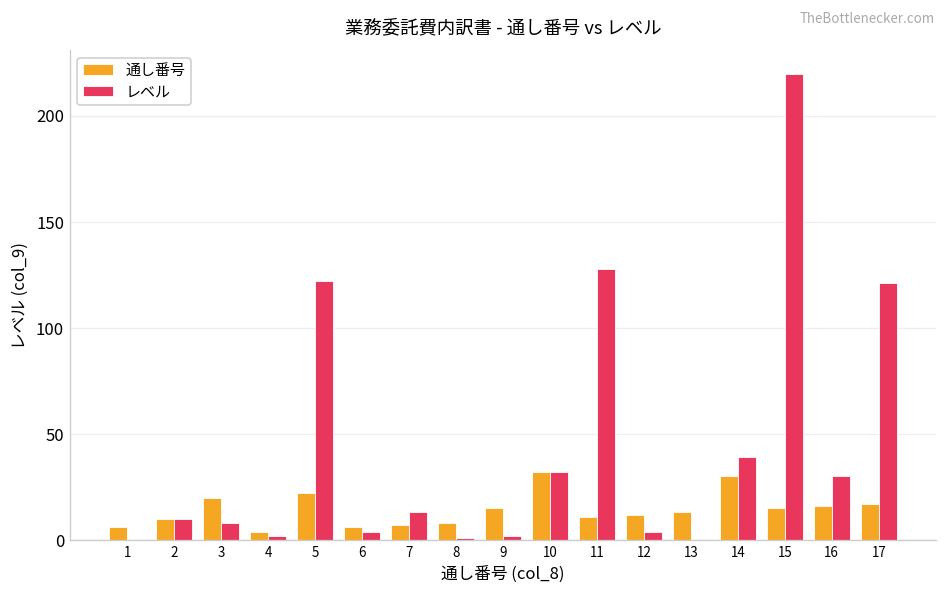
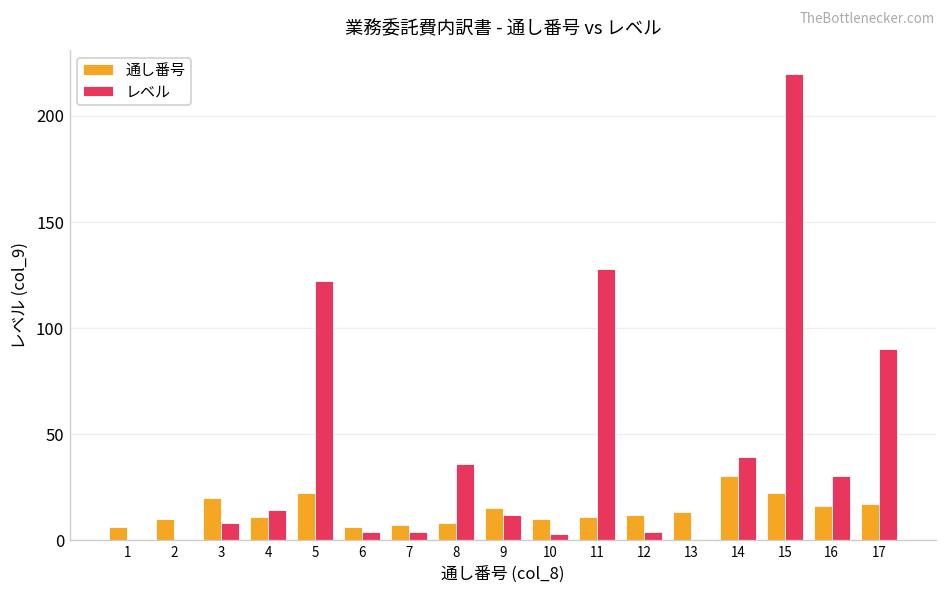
  {
    "通し番号": {
      "1": 6,
      "2": 10,
      "3": 20,
-     "4": 4,
+     "4": 11,
      "5": 22,
      "6": 6,
      "7": 7,
      "8": 8,
      "9": 15,
-     "10": 32,
+     "10": 10,
      "11": 11,
      "12": 12,
      "13": 13,
      "14": 30,
-     "15": 15,
+     "15": 22,
      "16": 16,
      "17": 17
    },
    "レベル": {
      "1": 0,
-     "2": 10,
+     "2": 0,
      "3": 8,
-     "4": 2,
+     "4": 14,
      "5": 122,
      "6": 4,
-     "7": 13,
-     "8": 1,
-     "9": 2,
-     "10": 32,
+     "7": 4,
+     "8": 36,
+     "9": 12,
+     "10": 3,
      "11": 128,
      "12": 4,
      "13": 0,
      "14": 39,
      "15": 220,
      "16": 30,
-     "17": 121
+     "17": 90
    }
  }
